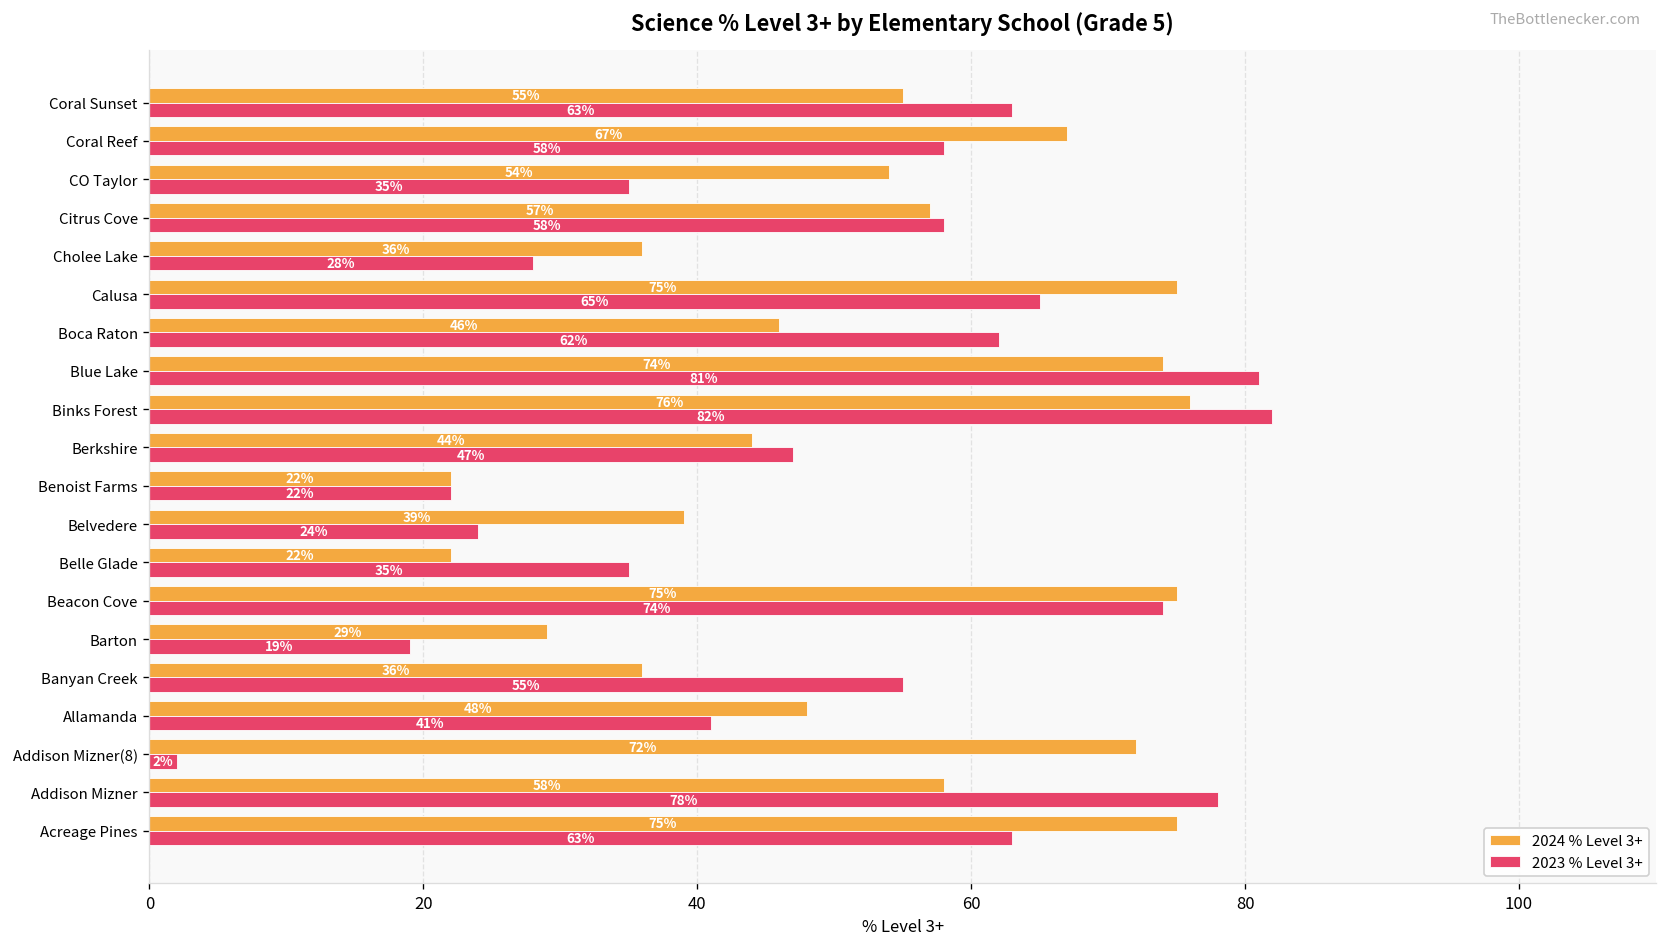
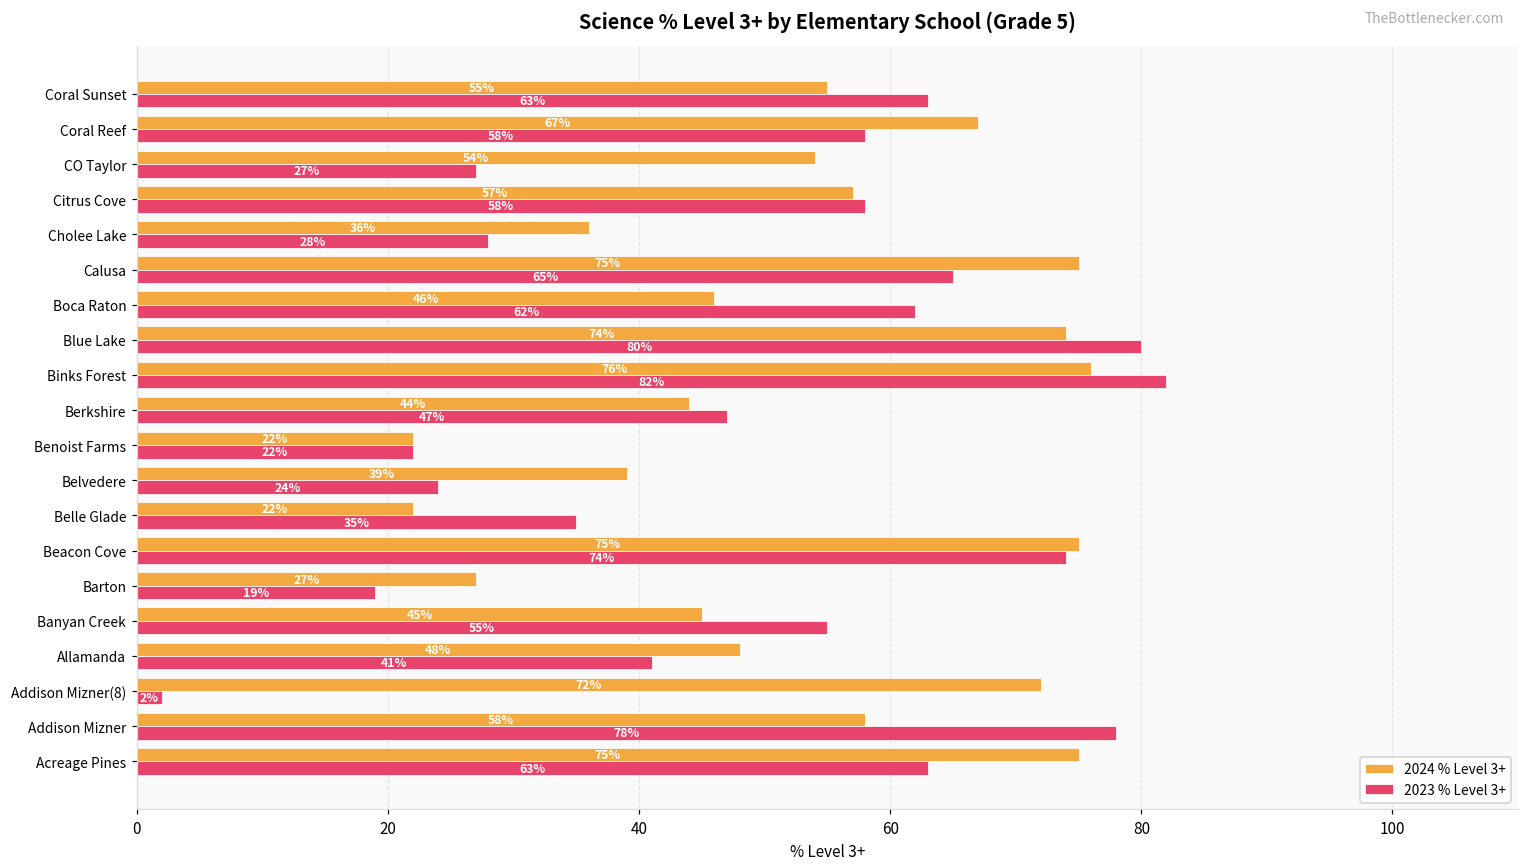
  {
    "2024 % Level 3+": {
      "Coral Sunset": "55%",
      "Coral Reef": "67%",
      "CO Taylor": "54%",
      "Citrus Cove": "57%",
      "Cholee Lake": "36%",
      "Calusa": "75%",
      "Boca Raton": "46%",
      "Blue Lake": "74%",
      "Binks Forest": "76%",
      "Berkshire": "44%",
      "Benoist Farms": "22%",
      "Belvedere": "39%",
      "Belle Glade": "22%",
      "Beacon Cove": "75%",
-     "Barton": "29%",
-     "Banyan Creek": "36%",
+     "Barton": "27%",
+     "Banyan Creek": "45%",
      "Allamanda": "48%",
      "Addison Mizner(8)": "72%",
      "Addison Mizner": "58%",
      "Acreage Pines": "75%"
    },
    "2023 % Level 3+": {
      "Coral Sunset": "63%",
      "Coral Reef": "58%",
-     "CO Taylor": "35%",
+     "CO Taylor": "27%",
      "Citrus Cove": "58%",
      "Cholee Lake": "28%",
      "Calusa": "65%",
      "Boca Raton": "62%",
-     "Blue Lake": "81%",
+     "Blue Lake": "80%",
      "Binks Forest": "82%",
      "Berkshire": "47%",
      "Benoist Farms": "22%",
      "Belvedere": "24%",
      "Belle Glade": "35%",
      "Beacon Cove": "74%",
      "Barton": "19%",
      "Banyan Creek": "55%",
      "Allamanda": "41%",
      "Addison Mizner(8)": "2%",
      "Addison Mizner": "78%",
      "Acreage Pines": "63%"
    }
  }
